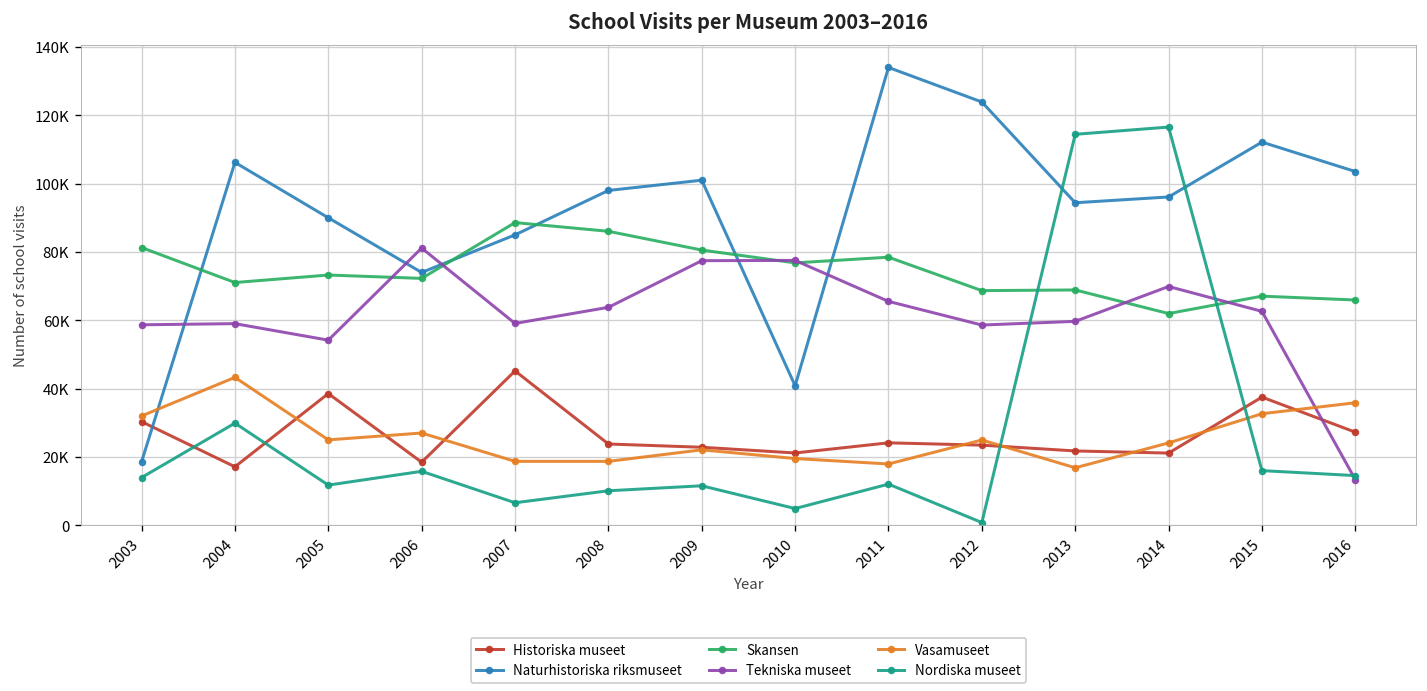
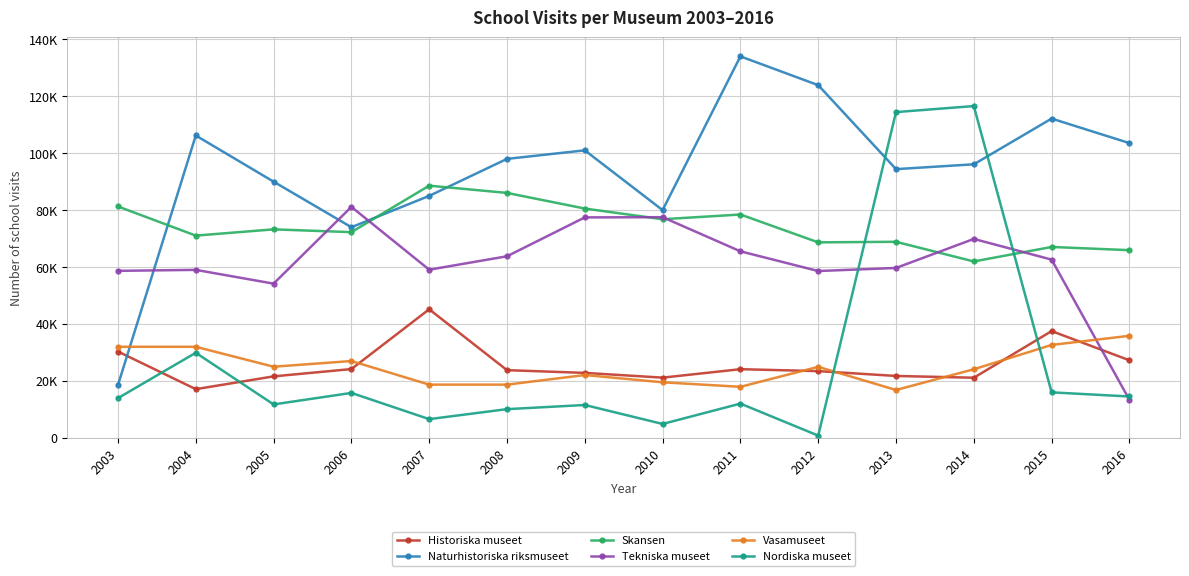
  {
    "Historiska museet": {
      "2003": 30000,
      "2004": 17000,
-     "2005": 39000,
-     "2006": 18000,
+     "2005": 22000,
+     "2006": 24000,
      "2007": 45000,
      "2008": 24000,
      "2010": 21000,
      "2011": 24000,
      "2012": 23000,
      "2013": 22000,
      "2014": 21000,
      "2015": 38000,
      "2016": 27000
    },
    "Naturhistoriska riksmuseet": {
      "2003": 19000,
      "2004": 106000,
      "2005": 90000,
      "2006": 74000,
      "2007": 85000,
      "2008": 98000,
      "2009": 101000,
-     "2010": 41000,
+     "2010": 80000,
      "2011": 134000,
      "2012": 124000,
      "2013": 94000,
      "2014": 96000,
      "2015": 112000,
      "2016": 104000
    },
    "Tekniska museet": {
      "2003": 59000,
      "2004": 59000,
      "2005": 54000,
      "2006": 81000,
      "2007": 59000,
      "2008": 64000,
      "2009": 77000,
      "2011": 66000,
      "2012": 59000,
      "2013": 60000,
      "2014": 70000,
      "2015": 63000,
      "2016": 13000
    },
    "Vasamuseet": {
      "2003": 32000,
-     "2004": 43000,
+     "2004": 32000,
      "2005": 25000,
      "2006": 27000,
      "2007": 19000,
      "2008": 19000,
      "2010": 20000,
      "2011": 18000,
      "2012": 25000,
      "2013": 17000,
      "2014": 24000,
      "2015": 33000,
      "2016": 36000
    }
  }
